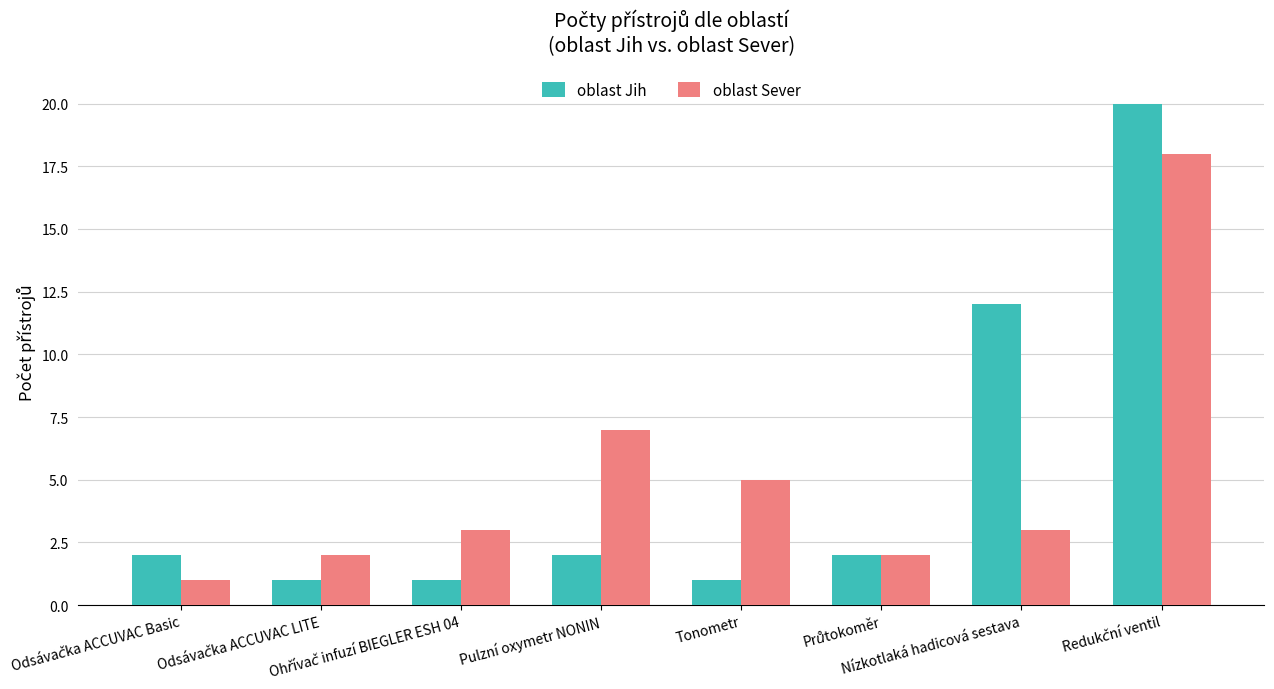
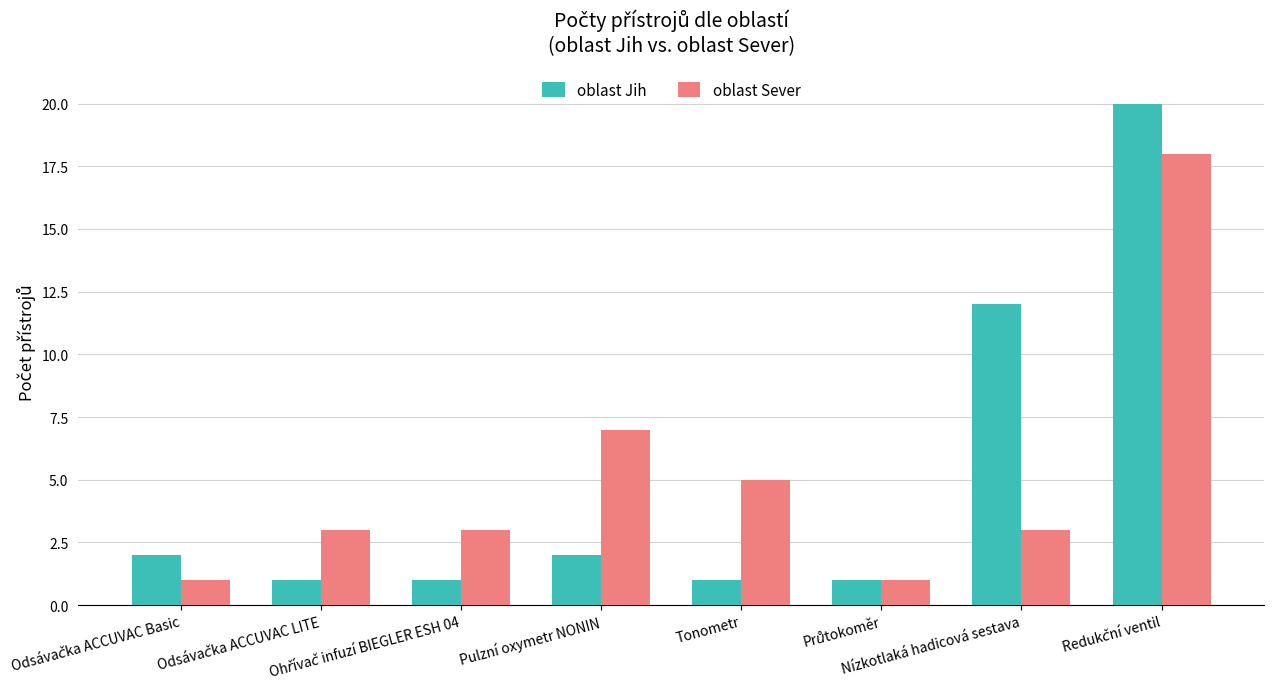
  {
    "oblast Jih": {
      "Odsávačka ACCUVAC Basic": 2,
      "Odsávačka ACCUVAC LITE": 1,
      "Ohřívač infuzí BIEGLER ESH 04": 1,
      "Pulzní oxymetr NONIN": 2,
      "Tonometr": 1,
-     "Průtokoměr": 2,
+     "Průtokoměr": 1,
      "Nízkotlaká hadicová sestava": 12,
      "Redukční ventil": 20
    },
    "oblast Sever": {
      "Odsávačka ACCUVAC Basic": 1,
-     "Odsávačka ACCUVAC LITE": 2,
+     "Odsávačka ACCUVAC LITE": 3,
      "Ohřívač infuzí BIEGLER ESH 04": 3,
      "Pulzní oxymetr NONIN": 7,
      "Tonometr": 5,
-     "Průtokoměr": 2,
+     "Průtokoměr": 1,
      "Nízkotlaká hadicová sestava": 3,
      "Redukční ventil": 18
    }
  }
